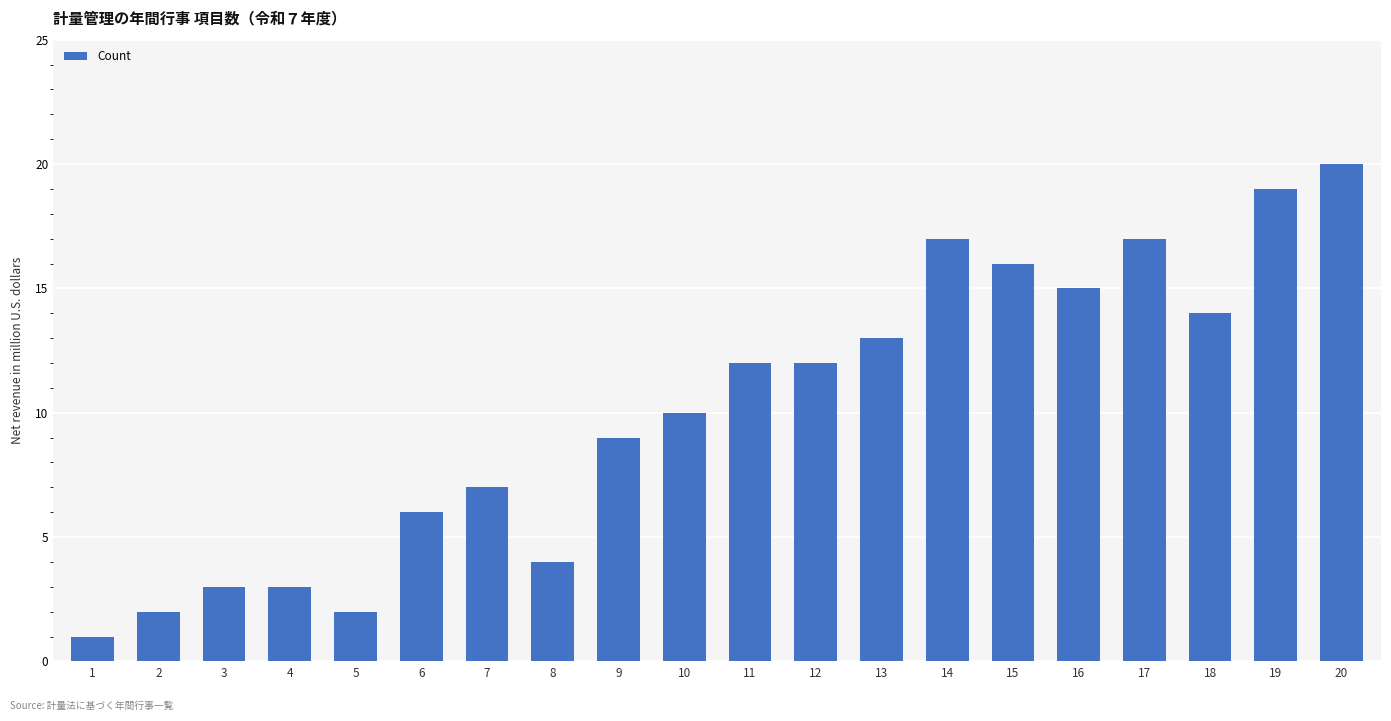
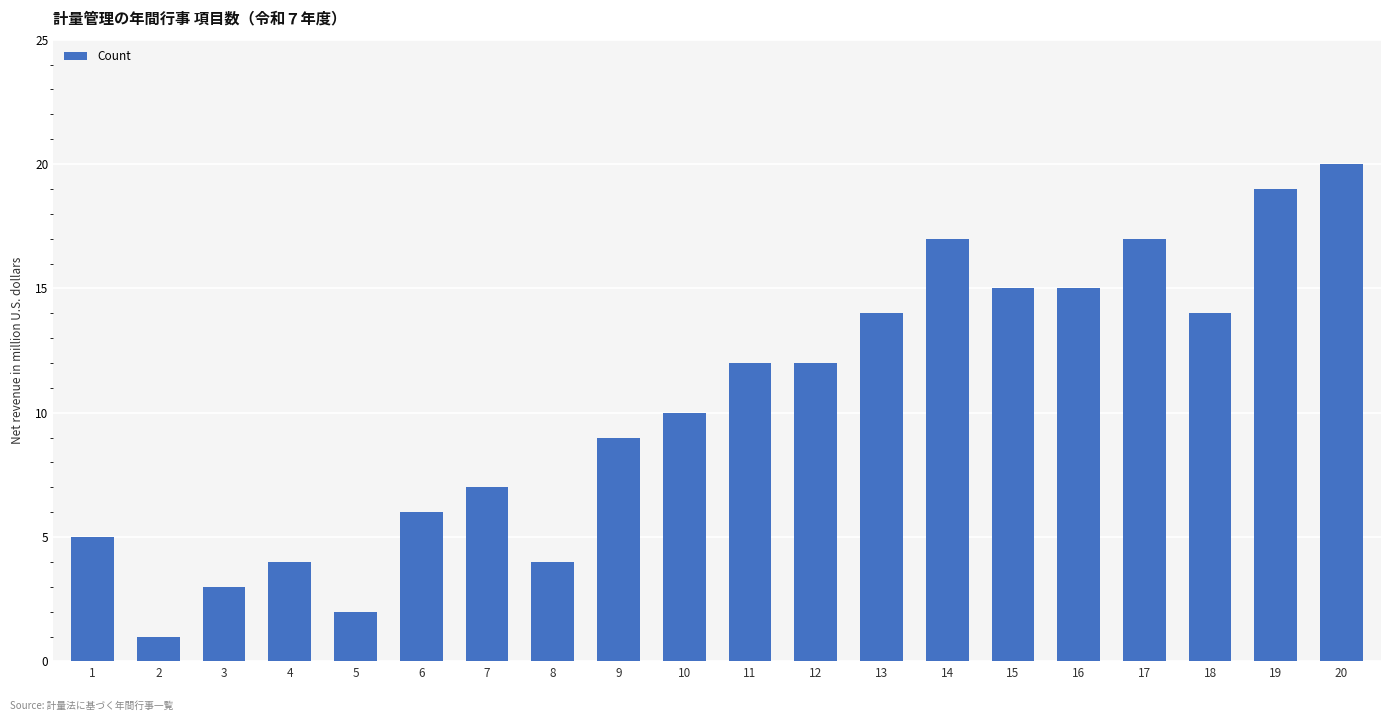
  {
-   "1": 1,
-   "2": 2,
+   "1": 5,
+   "2": 1,
    "3": 3,
-   "4": 3,
+   "4": 4,
    "5": 2,
    "6": 6,
    "7": 7,
    "8": 4,
    "9": 9,
    "10": 10,
    "11": 12,
    "12": 12,
-   "13": 13,
+   "13": 14,
    "14": 17,
-   "15": 16,
+   "15": 15,
    "16": 15,
    "17": 17,
    "18": 14,
    "19": 19,
    "20": 20
  }
